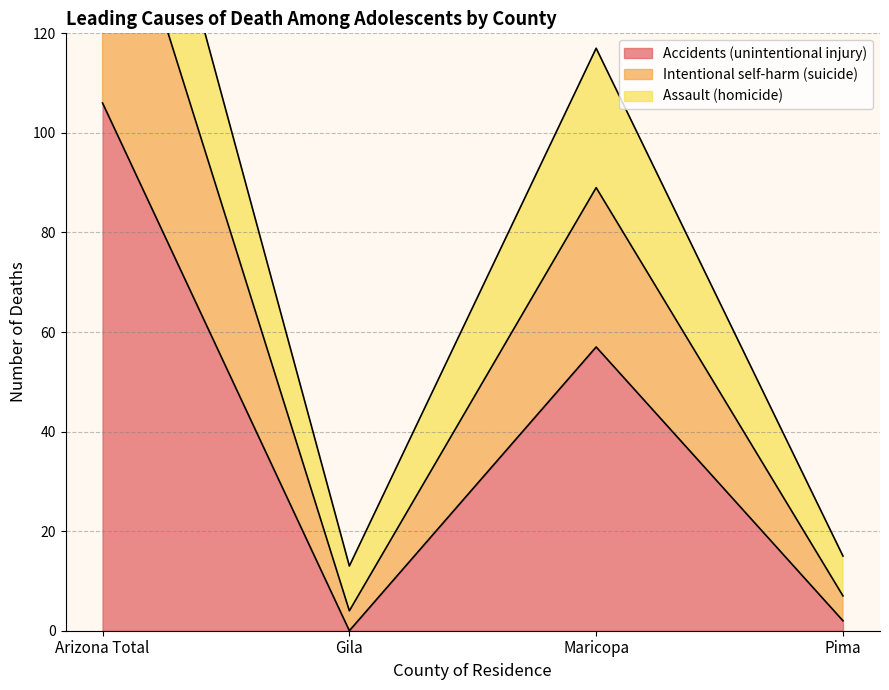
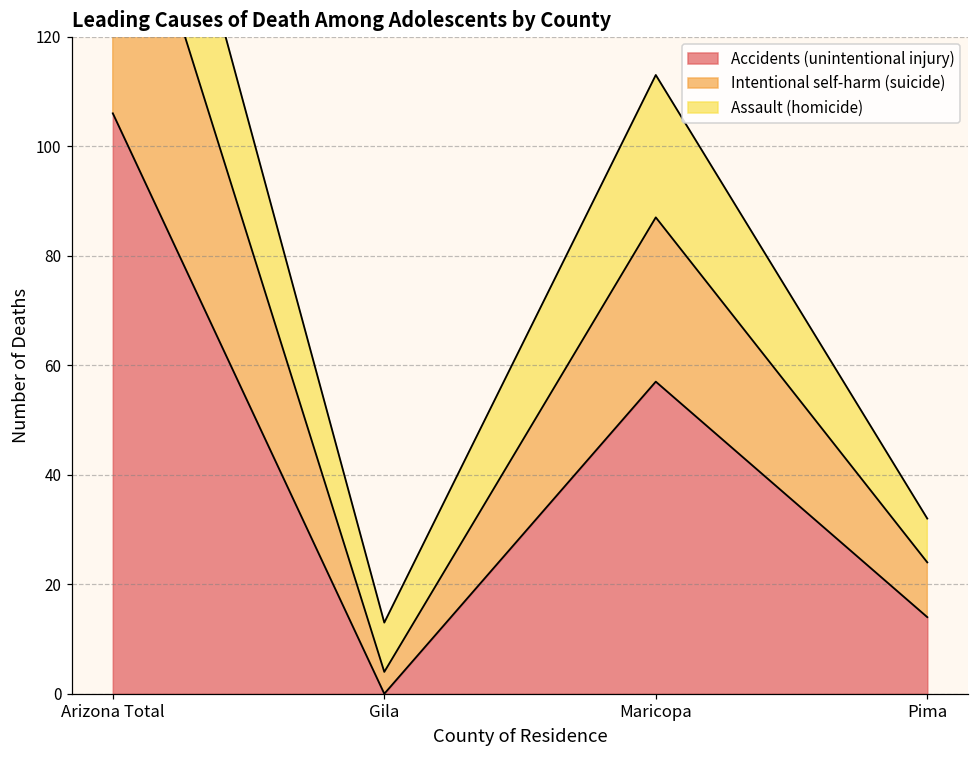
  {
    "Accidents (unintentional injury)": {
      "Arizona Total": 106,
      "Gila": 0,
      "Maricopa": 57,
-     "Pima": 2
+     "Pima": 14
    },
    "Intentional self-harm (suicide)": {
      "Gila": 4,
-     "Maricopa": 32,
-     "Pima": 5
+     "Maricopa": 30,
+     "Pima": 10
    },
    "Assault (homicide)": {
      "Gila": 9,
-     "Maricopa": 28,
+     "Maricopa": 26,
      "Pima": 8
    }
  }
